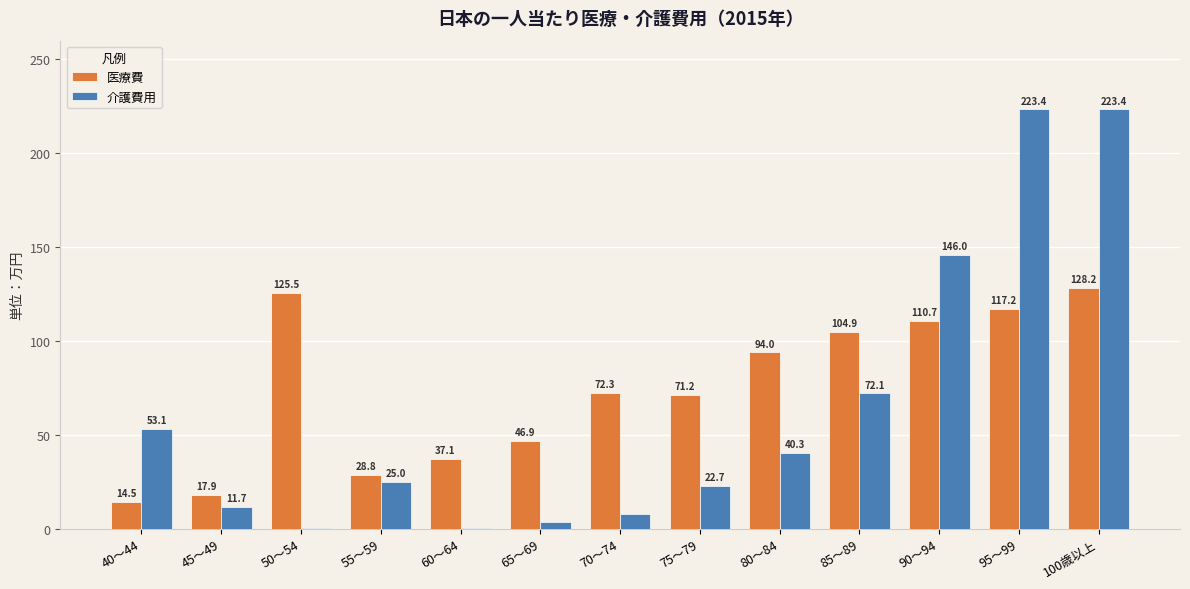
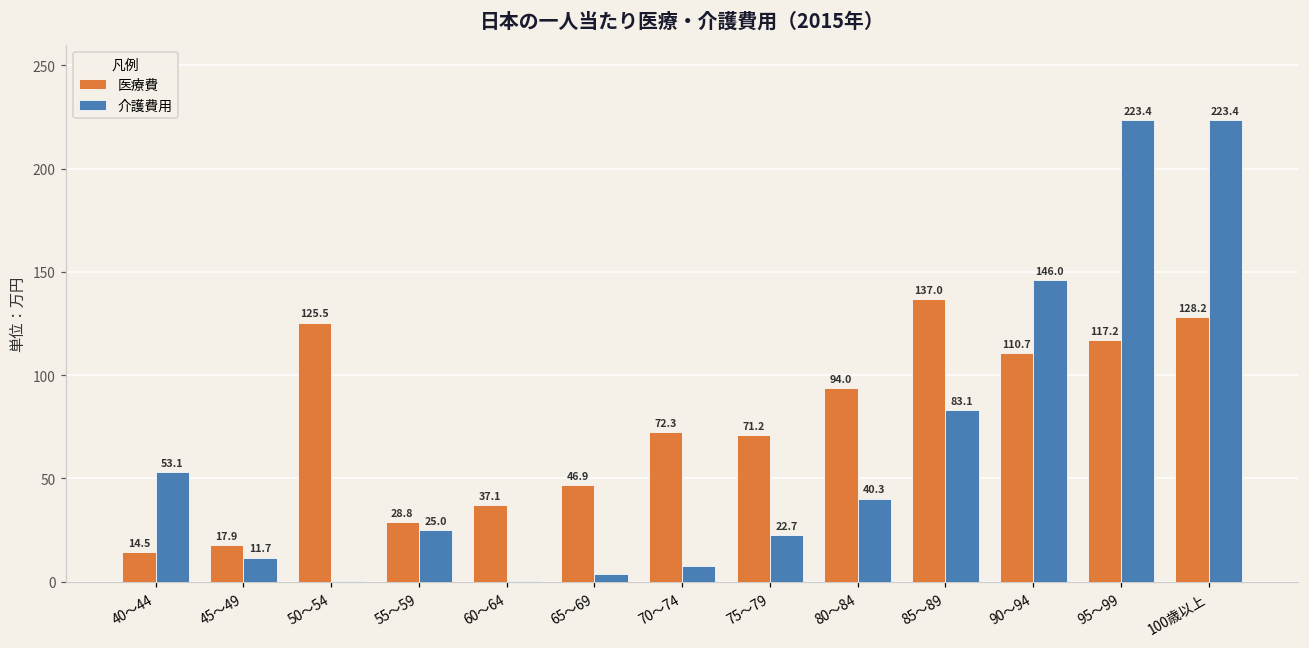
  {
    "医療費": {
      "40～44": 14.5,
      "45～49": 17.9,
      "50～54": 125.5,
      "55～59": 28.8,
      "60～64": 37.1,
      "65～69": 46.9,
      "70～74": 72.3,
      "75～79": 71.2,
      "80～84": 94.0,
-     "85～89": 104.9,
+     "85～89": 137.0,
      "90～94": 110.7,
      "95～99": 117.2,
      "100歳以上": 128.2
    },
    "介護費用": {
      "40～44": 53.1,
      "45～49": 11.7,
      "55～59": 25.0,
      "75～79": 22.7,
      "80～84": 40.3,
-     "85～89": 72.1,
+     "85～89": 83.1,
      "90～94": 146.0,
      "95～99": 223.4,
      "100歳以上": 223.4
    }
  }
